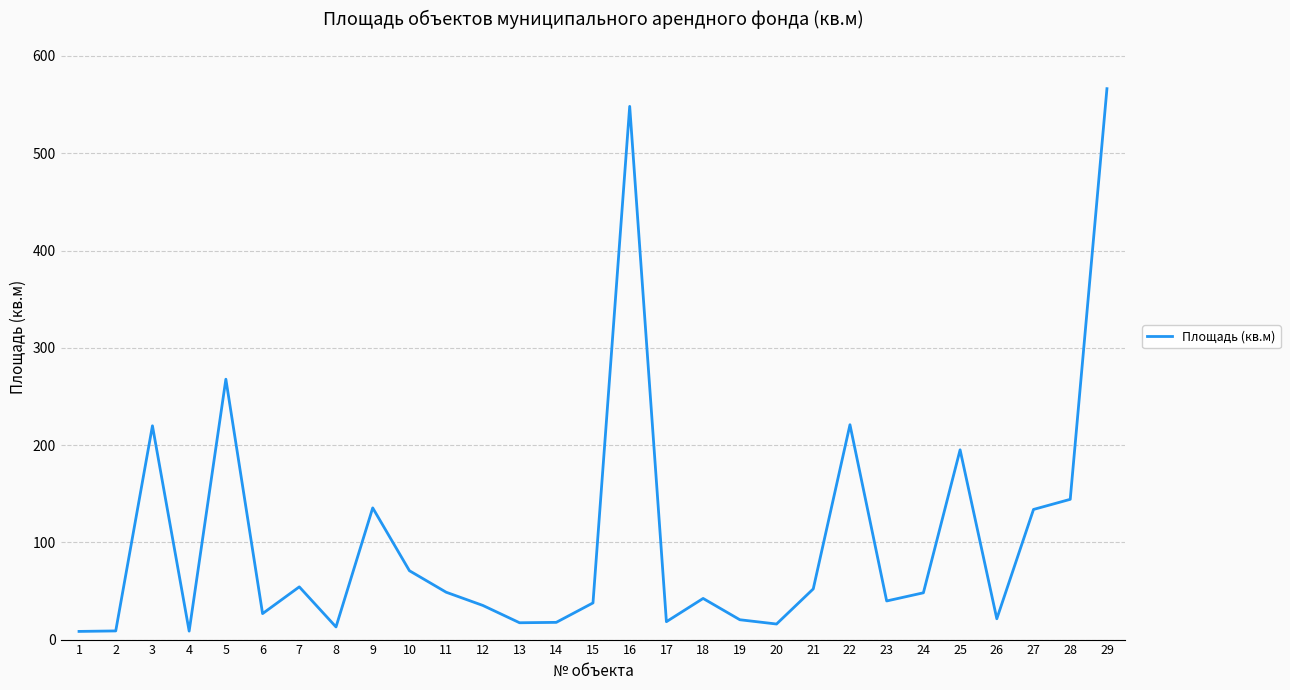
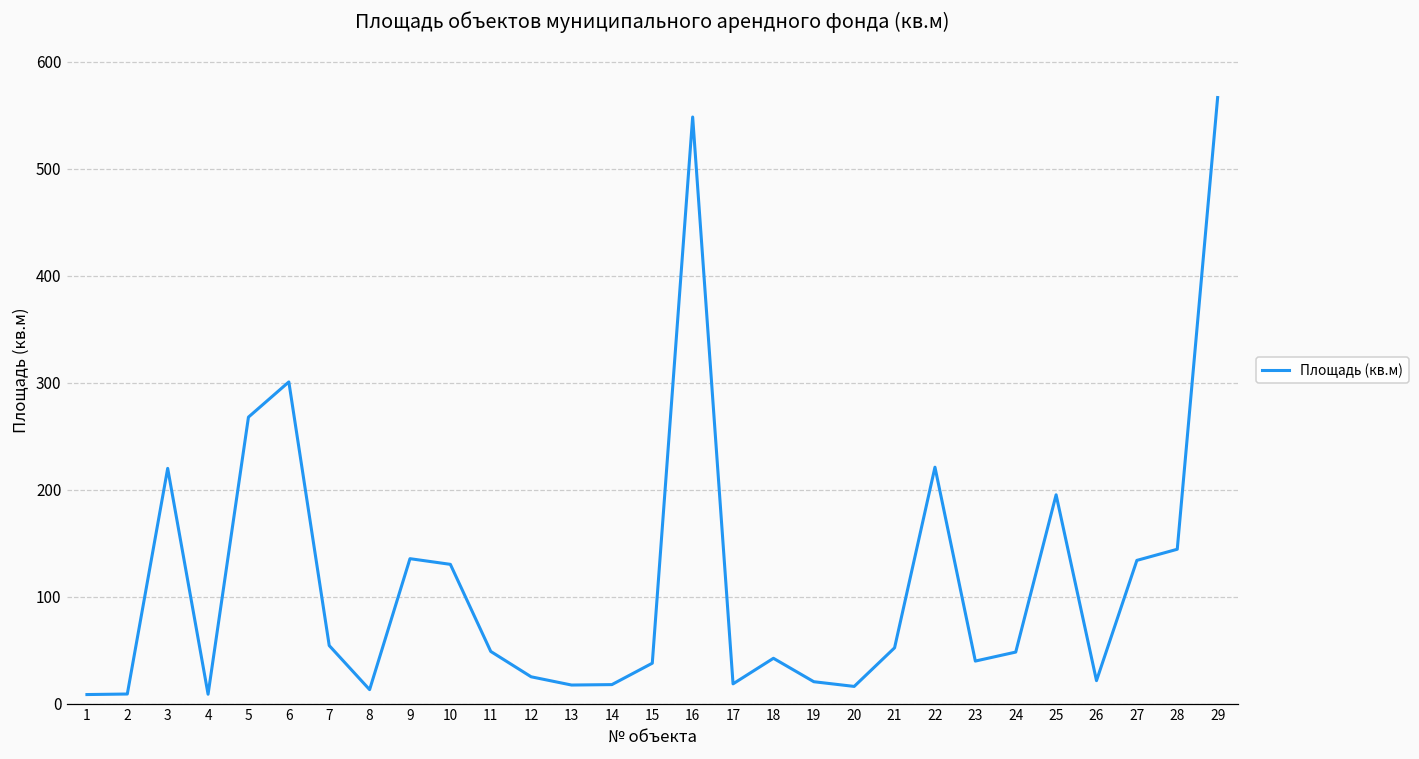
  {
    "1": 10,
    "2": 10,
    "3": 220,
    "4": 10,
    "5": 270,
-   "6": 30,
+   "6": 300,
    "7": 50,
    "8": 10,
    "9": 140,
-   "10": 70,
+   "10": 130,
    "11": 50,
-   "12": 40,
+   "12": 30,
    "13": 20,
    "14": 20,
    "15": 40,
    "16": 550,
    "17": 20,
    "18": 40,
    "19": 20,
    "20": 20,
    "21": 50,
    "22": 220,
    "23": 40,
    "24": 50,
    "25": 200,
    "26": 20,
    "27": 130,
    "28": 140,
    "29": 570
  }
